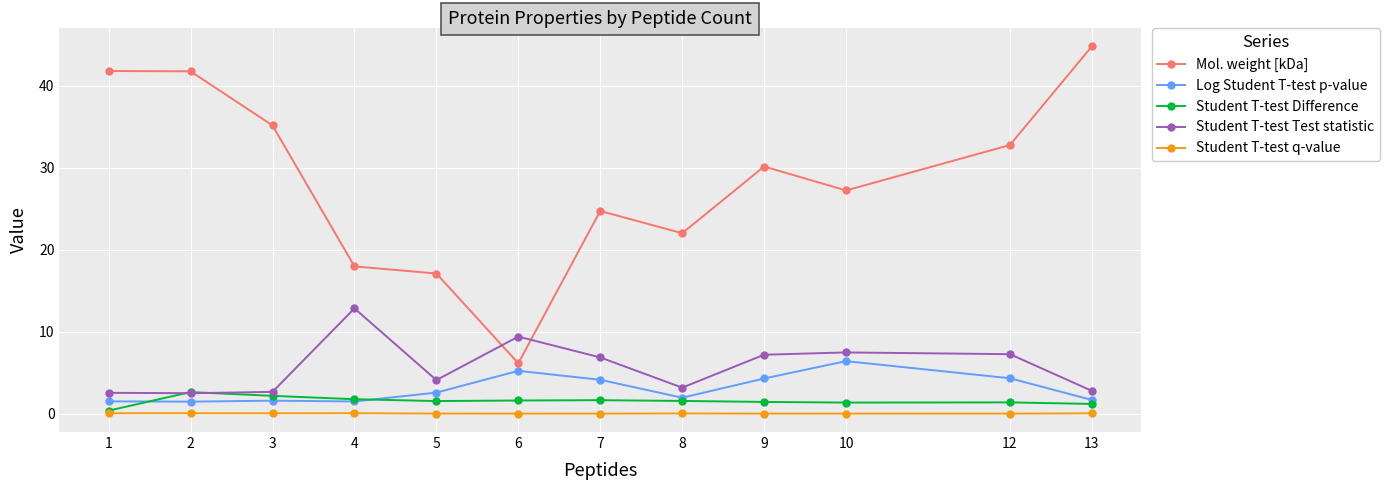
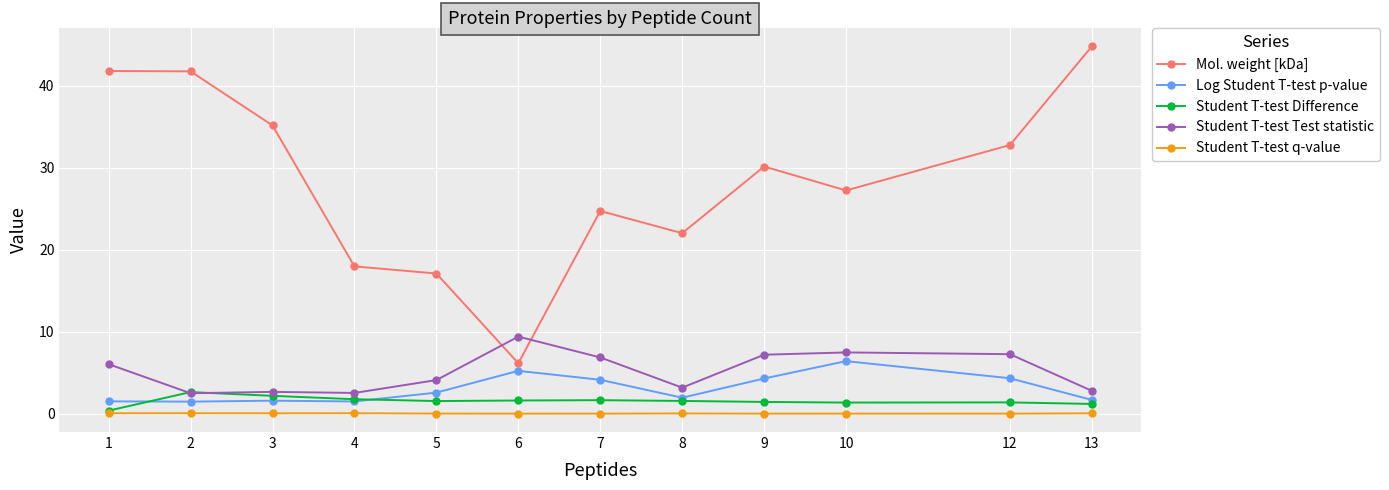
  {
    "Mol. weight [kDa]": {
      "1": 42,
      "2": 42,
      "3": 35,
      "4": 18,
      "5": 17,
      "6": 6,
      "7": 25,
      "8": 22,
      "9": 30,
      "10": 27,
      "12": 33,
      "13": 45
    },
    "Log Student T-test p-value": {
      "1": 2,
      "2": 1,
      "3": 2,
      "5": 3,
      "6": 5,
      "7": 4,
      "8": 2,
      "9": 4,
      "10": 6,
      "12": 4,
      "13": 2
    },
    "Student T-test Difference": {
      "1": 0,
      "3": 2,
      "5": 2,
      "6": 2,
      "7": 2,
      "8": 2,
      "9": 1,
      "10": 1,
      "12": 1,
      "13": 1
    },
    "Student T-test Test statistic": {
-     "1": 3,
+     "1": 6,
      "3": 3,
-     "4": 13,
+     "4": 3,
      "5": 4,
      "6": 9,
      "7": 7,
      "8": 3,
      "9": 7,
      "10": 7,
      "12": 7,
      "13": 3
    },
    "Student T-test q-value": {
      "1": 0,
      "2": 0,
      "3": 0,
      "4": 0,
      "5": 0,
      "6": 0,
      "7": 0,
      "8": 0,
      "9": 0,
      "10": 0,
      "12": 0,
      "13": 0
    }
  }
